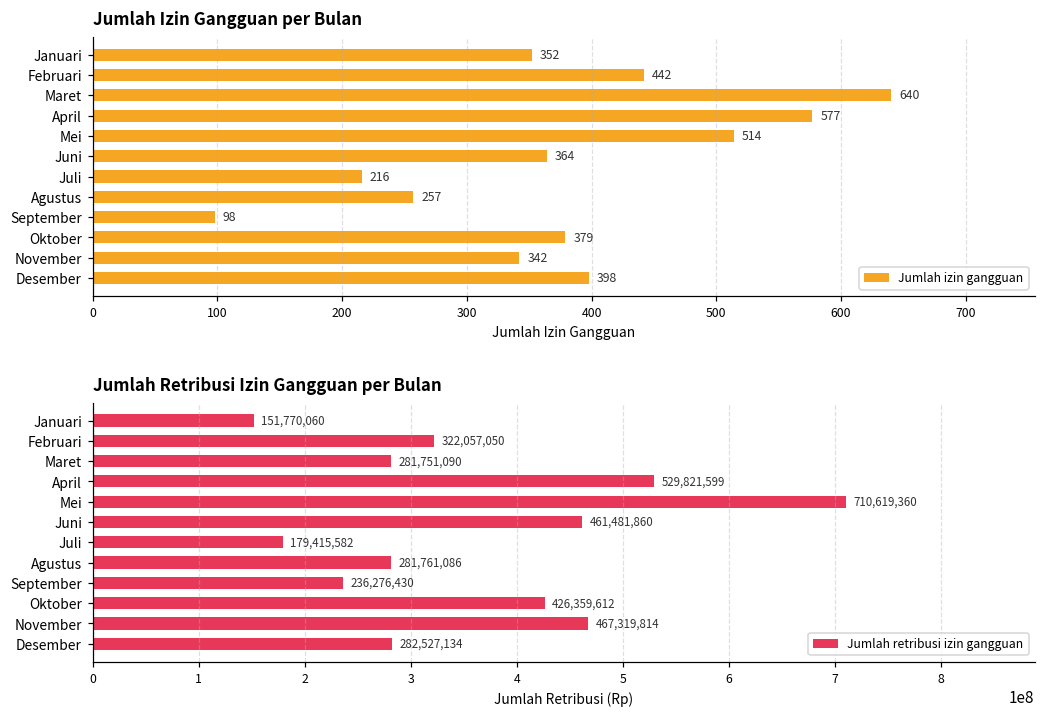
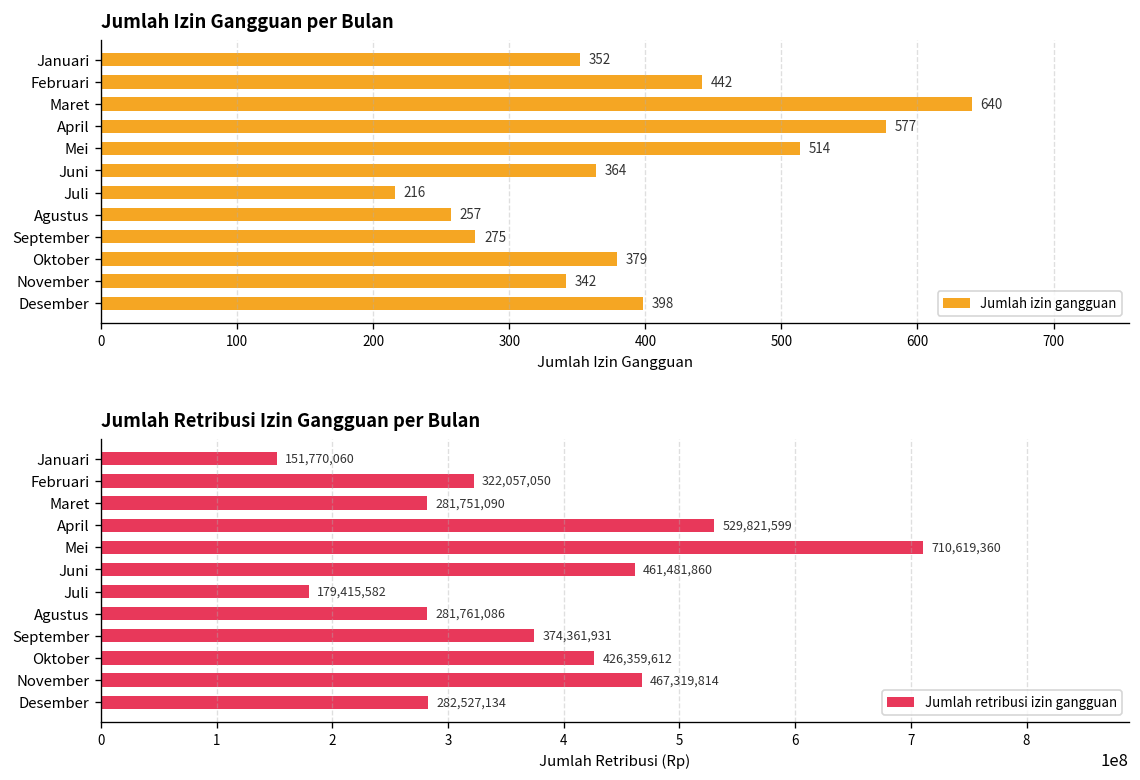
  {
    "Jumlah Izin Gangguan per Bulan": {
      "Januari": "352",
      "Februari": "442",
      "Maret": "640",
      "April": "577",
      "Mei": "514",
      "Juni": "364",
      "Juli": "216",
      "Agustus": "257",
-     "September": "98",
+     "September": "275",
      "Oktober": "379",
      "November": "342",
      "Desember": "398"
    },
    "Jumlah Retribusi Izin Gangguan per Bulan": {
      "Januari": "151,770,060",
      "Februari": "322,057,050",
      "Maret": "281,751,090",
      "April": "529,821,599",
      "Mei": "710,619,360",
      "Juni": "461,481,860",
      "Juli": "179,415,582",
      "Agustus": "281,761,086",
-     "September": "236,276,430",
+     "September": "374,361,931",
      "Oktober": "426,359,612",
      "November": "467,319,814",
      "Desember": "282,527,134"
    }
  }
